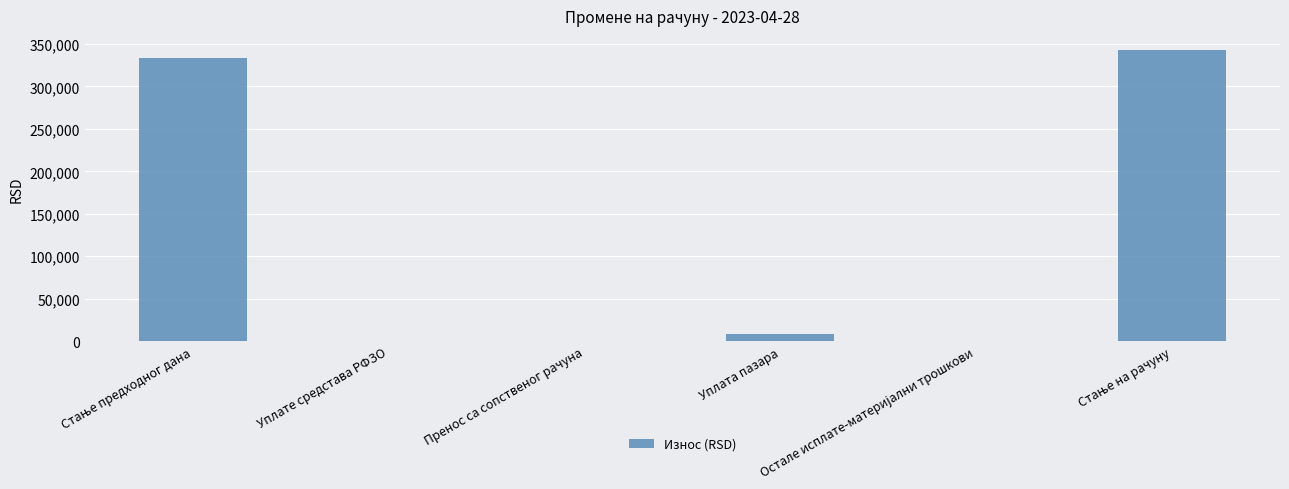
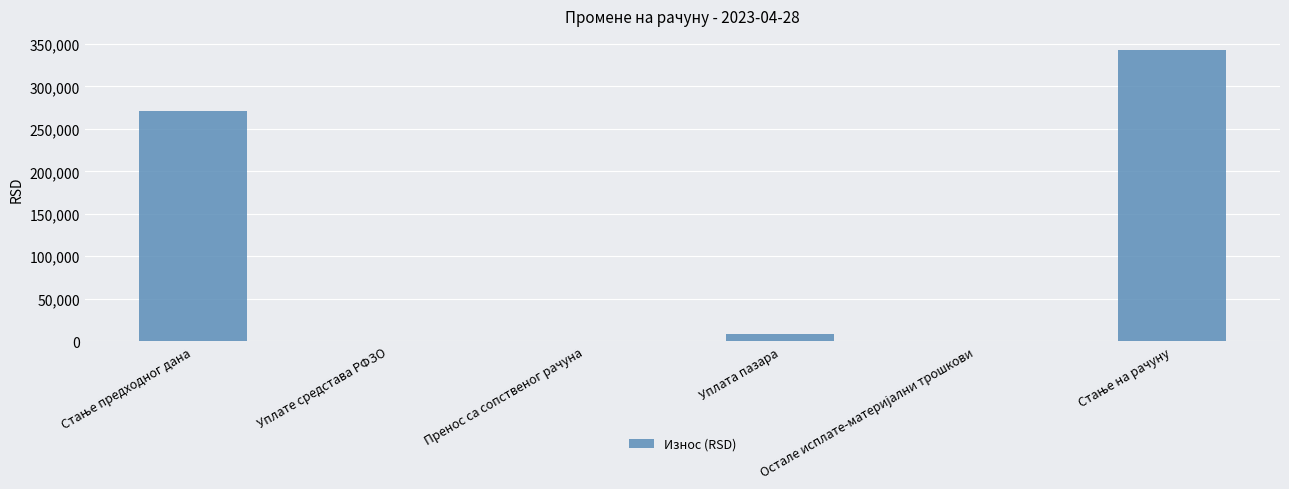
  {
-   "Стање предходног дана": "330,000",
+   "Стање предходног дана": "270,000",
    "Уплате средстава РФЗО": "0",
    "Пренос са сопственог рачуна": "0",
    "Уплата пазара": "10,000",
    "Остале исплате-материјални трошкови": "0",
    "Стање на рачуну": "340,000"
  }
